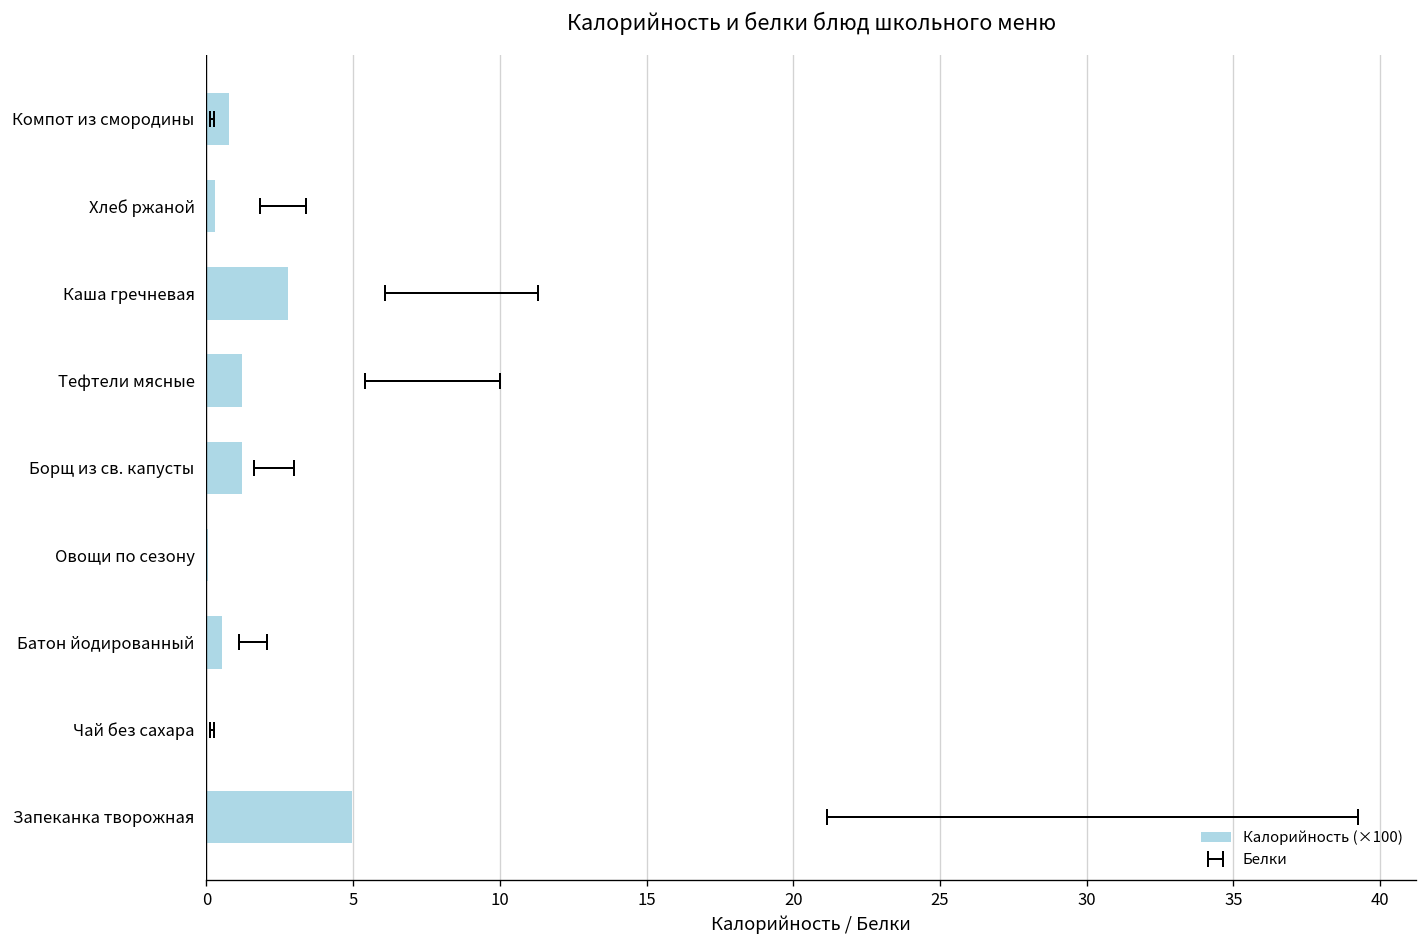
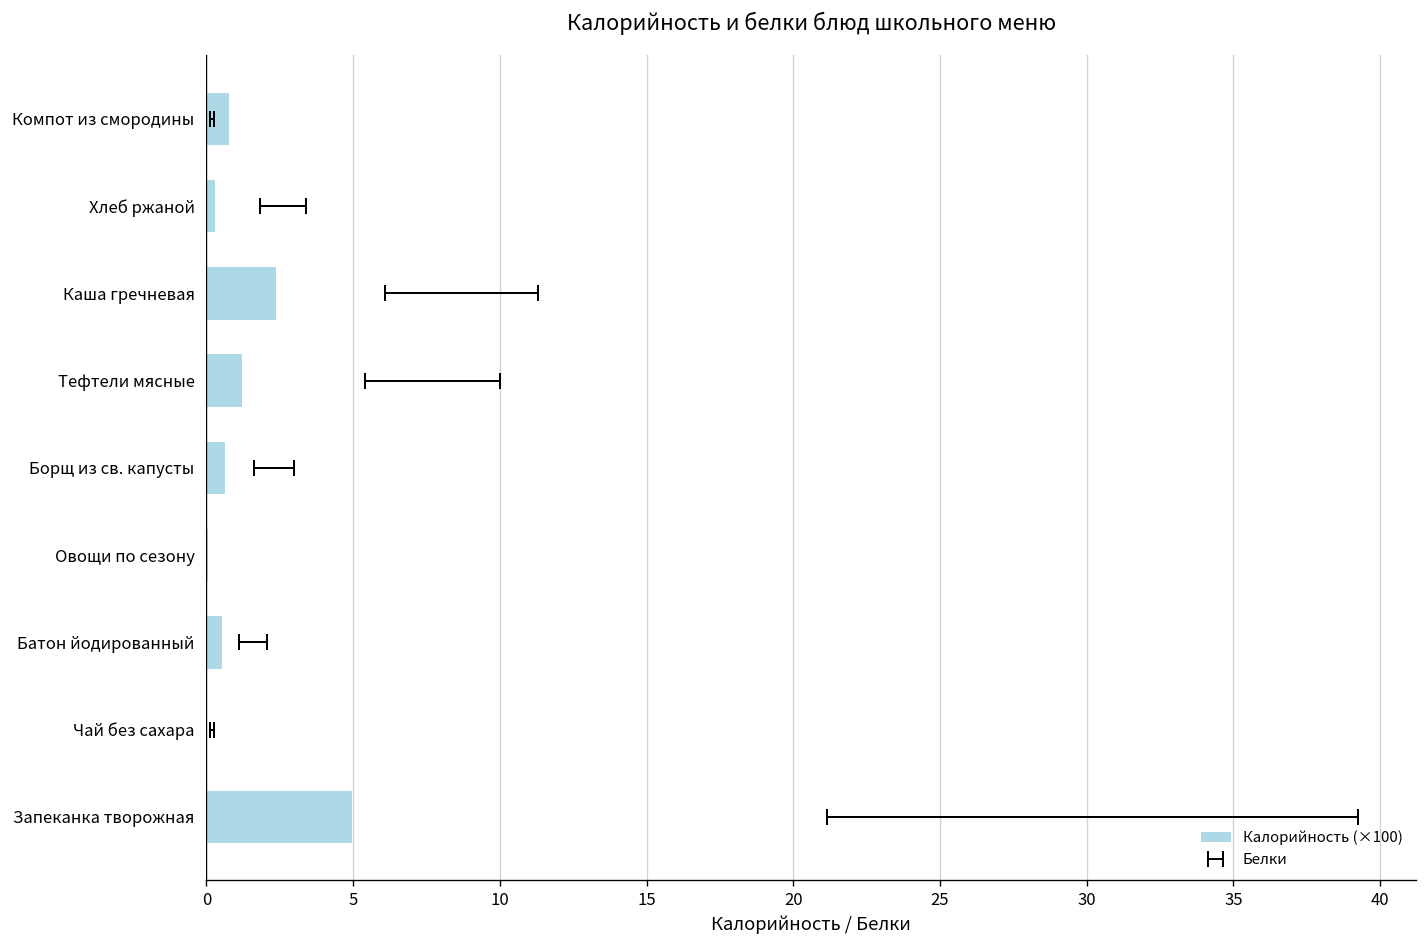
  {
    "Калорийность (×100)": {
      "Компот из смородины": 0.8,
      "Хлеб ржаной": 0.3,
-     "Каша гречневая": 2.8,
+     "Каша гречневая": 2.4,
      "Тефтели мясные": 1.2,
-     "Борщ из св. капусты": 1.2,
+     "Борщ из св. капусты": 0.6,
      "Батон йодированный": 0.5,
      "Запеканка творожная": 5.0
    }
  }
